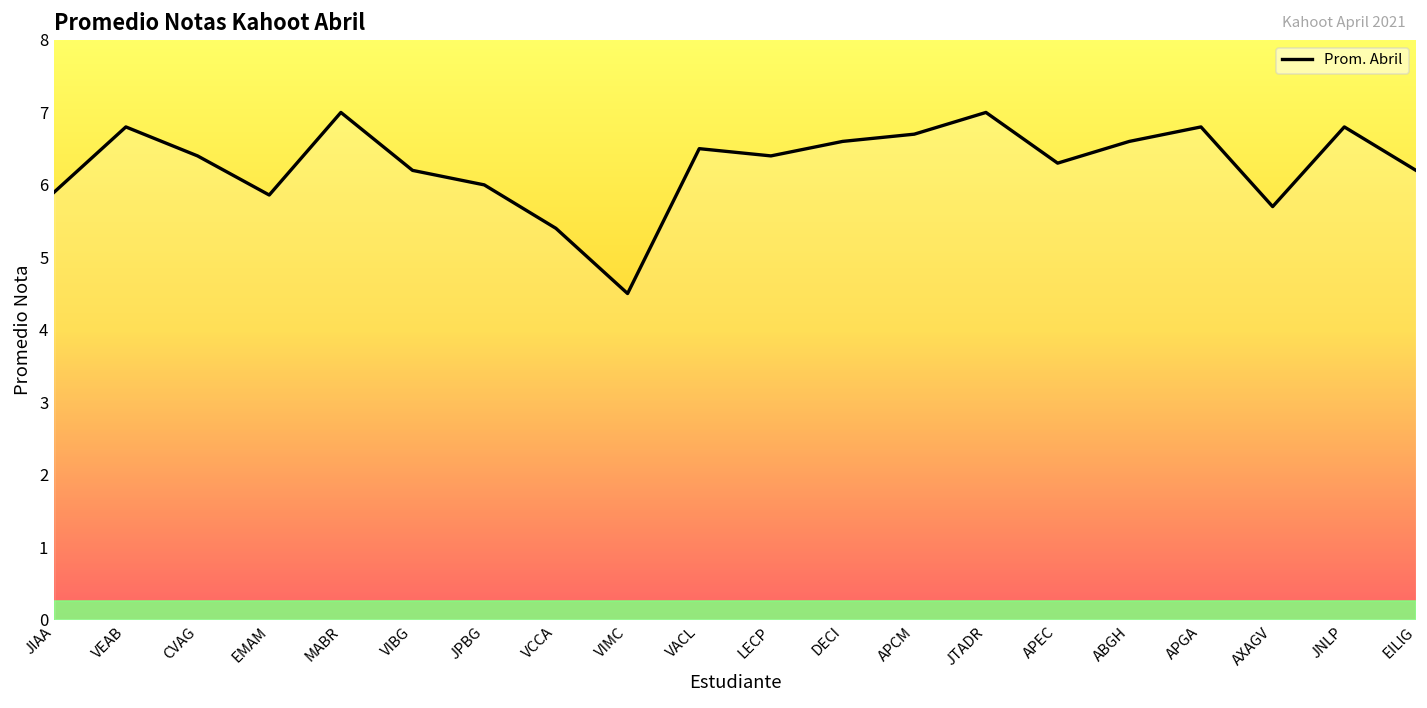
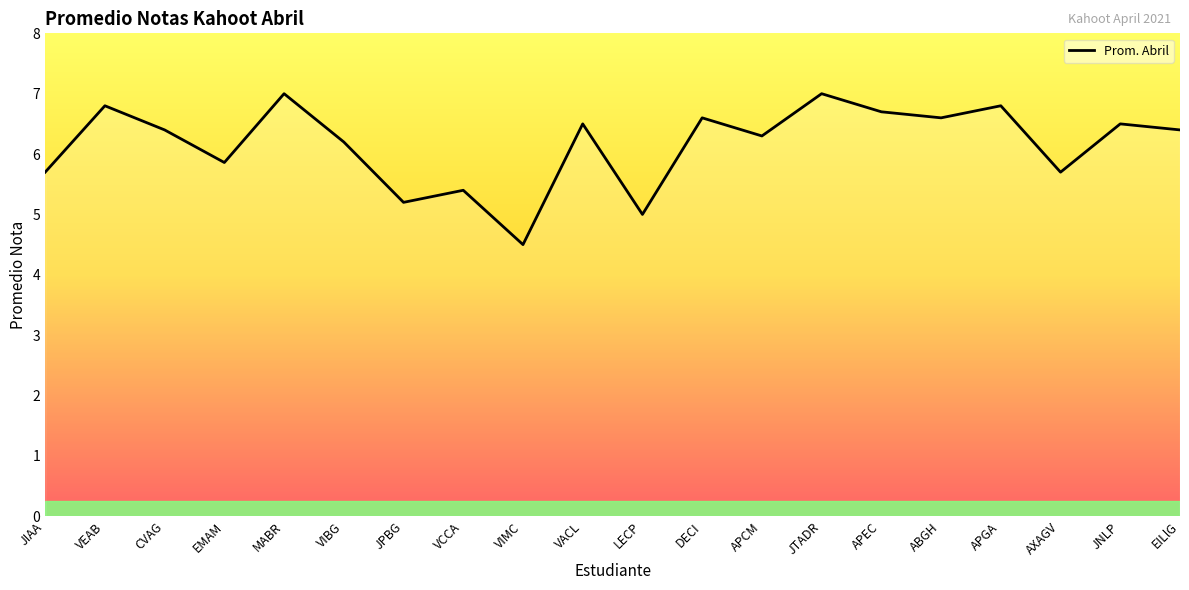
  {
-   "JIAA": 5.9,
+   "JIAA": 5.7,
    "VEAB": 6.8,
    "CVAG": 6.4,
    "EMAM": 5.9,
    "MABR": 7.0,
    "VIBG": 6.2,
-   "JPBG": 6.0,
+   "JPBG": 5.2,
    "VCCA": 5.4,
    "VIMC": 4.5,
    "VACL": 6.5,
-   "LECP": 6.4,
+   "LECP": 5.0,
    "DECI": 6.6,
-   "APCM": 6.7,
+   "APCM": 6.3,
    "JTADR": 7.0,
-   "APEC": 6.3,
+   "APEC": 6.7,
    "ABGH": 6.6,
    "APGA": 6.8,
    "AXAGV": 5.7,
-   "JNLP": 6.8,
-   "EILlG": 6.2
+   "JNLP": 6.5,
+   "EILlG": 6.4
  }
